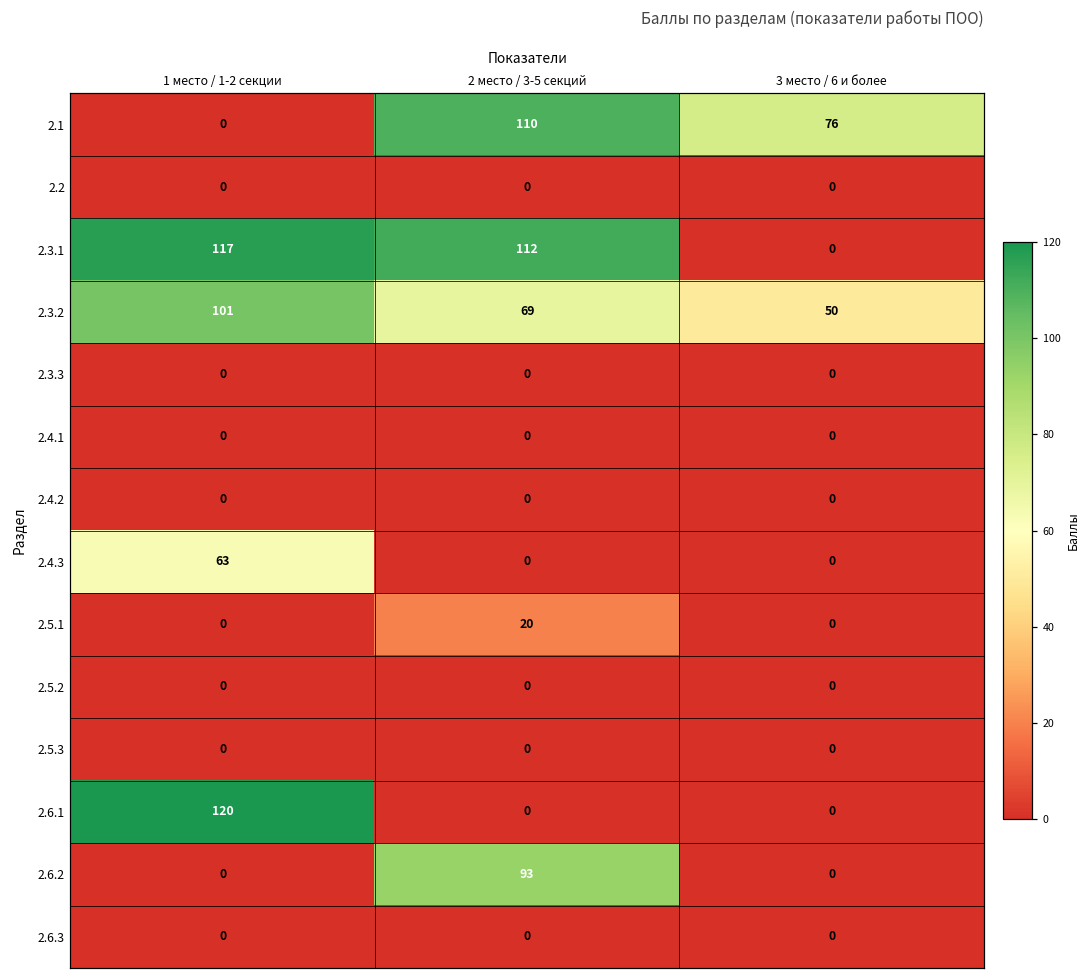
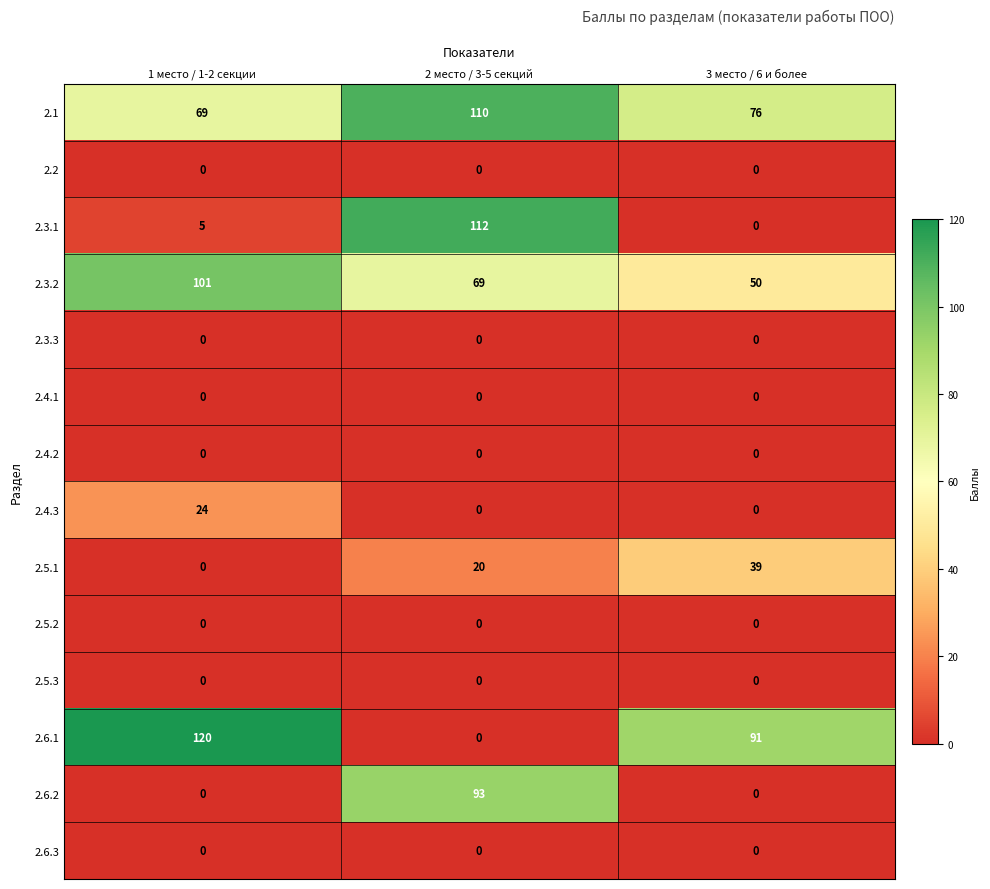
  {
    "2.1": {
-     "1 место / 1-2 секции": 0,
+     "1 место / 1-2 секции": 69,
      "2 место / 3-5 секций": 110,
      "3 место / 6 и более": 76
    },
    "2.2": {
      "1 место / 1-2 секции": 0,
      "2 место / 3-5 секций": 0,
      "3 место / 6 и более": 0
    },
    "2.3.1": {
-     "1 место / 1-2 секции": 117,
+     "1 место / 1-2 секции": 5,
      "2 место / 3-5 секций": 112,
      "3 место / 6 и более": 0
    },
    "2.3.2": {
      "1 место / 1-2 секции": 101,
      "2 место / 3-5 секций": 69,
      "3 место / 6 и более": 50
    },
    "2.3.3": {
      "1 место / 1-2 секции": 0,
      "2 место / 3-5 секций": 0,
      "3 место / 6 и более": 0
    },
    "2.4.1": {
      "1 место / 1-2 секции": 0,
      "2 место / 3-5 секций": 0,
      "3 место / 6 и более": 0
    },
    "2.4.2": {
      "1 место / 1-2 секции": 0,
      "2 место / 3-5 секций": 0,
      "3 место / 6 и более": 0
    },
    "2.4.3": {
-     "1 место / 1-2 секции": 63,
+     "1 место / 1-2 секции": 24,
      "2 место / 3-5 секций": 0,
      "3 место / 6 и более": 0
    },
    "2.5.1": {
      "1 место / 1-2 секции": 0,
      "2 место / 3-5 секций": 20,
-     "3 место / 6 и более": 0
+     "3 место / 6 и более": 39
    },
    "2.5.2": {
      "1 место / 1-2 секции": 0,
      "2 место / 3-5 секций": 0,
      "3 место / 6 и более": 0
    },
    "2.5.3": {
      "1 место / 1-2 секции": 0,
      "2 место / 3-5 секций": 0,
      "3 место / 6 и более": 0
    },
    "2.6.1": {
      "1 место / 1-2 секции": 120,
      "2 место / 3-5 секций": 0,
-     "3 место / 6 и более": 0
+     "3 место / 6 и более": 91
    },
    "2.6.2": {
      "1 место / 1-2 секции": 0,
      "2 место / 3-5 секций": 93,
      "3 место / 6 и более": 0
    },
    "2.6.3": {
      "1 место / 1-2 секции": 0,
      "2 место / 3-5 секций": 0,
      "3 место / 6 и более": 0
    }
  }
